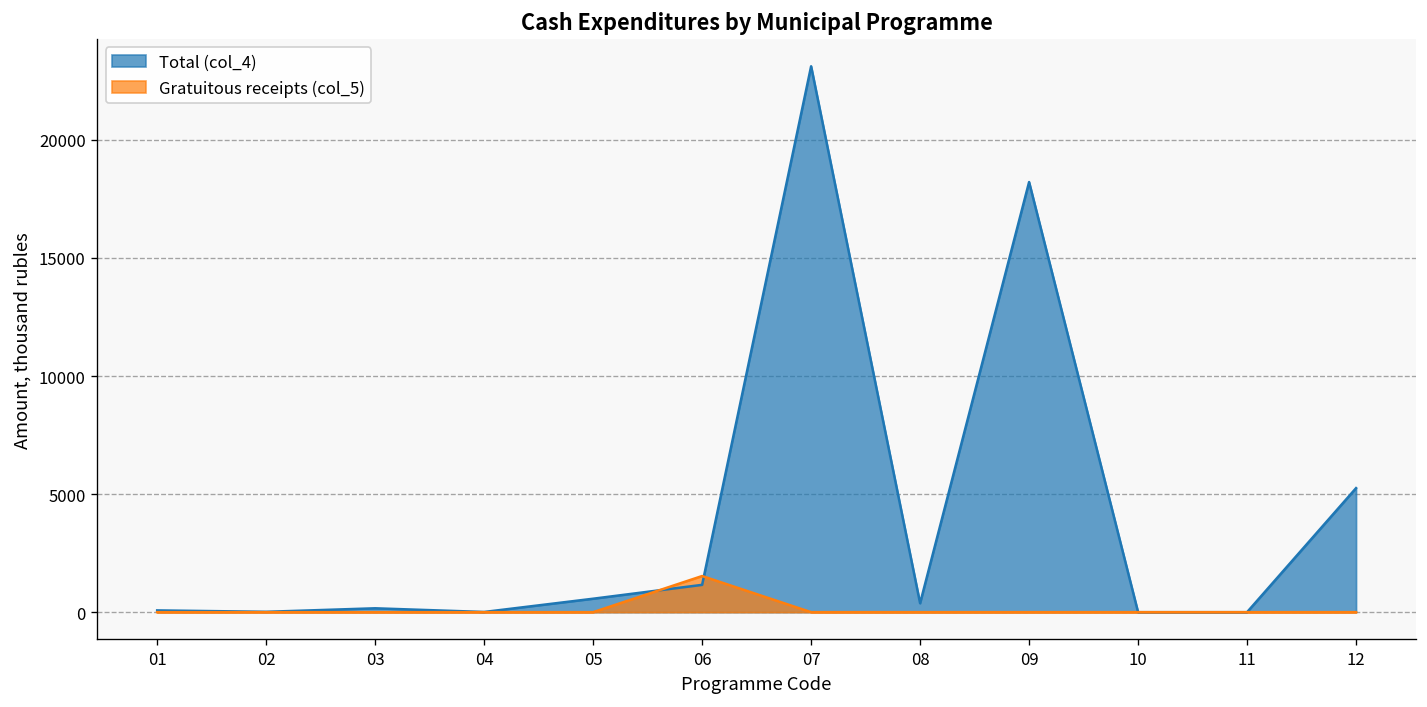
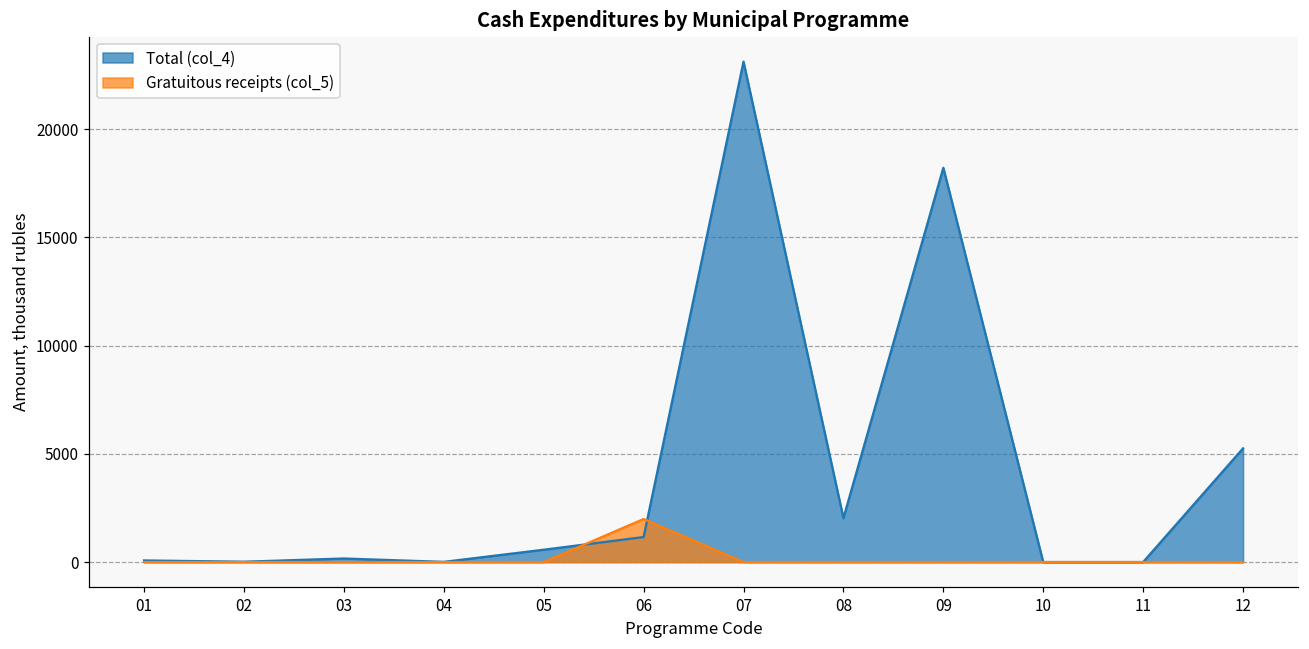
  {
    "Total (col_4)": {
      "03": 200,
      "05": 600,
      "06": 1200,
      "07": 23100,
-     "08": 400,
+     "08": 2000,
      "09": 18200,
      "12": 5300
    },
    "Gratuitous receipts (col_5)": {
      "03": 0,
      "05": 0,
-     "06": 1500,
+     "06": 2000,
      "07": 0,
      "08": 0,
      "09": 0,
      "12": 0
    }
  }
